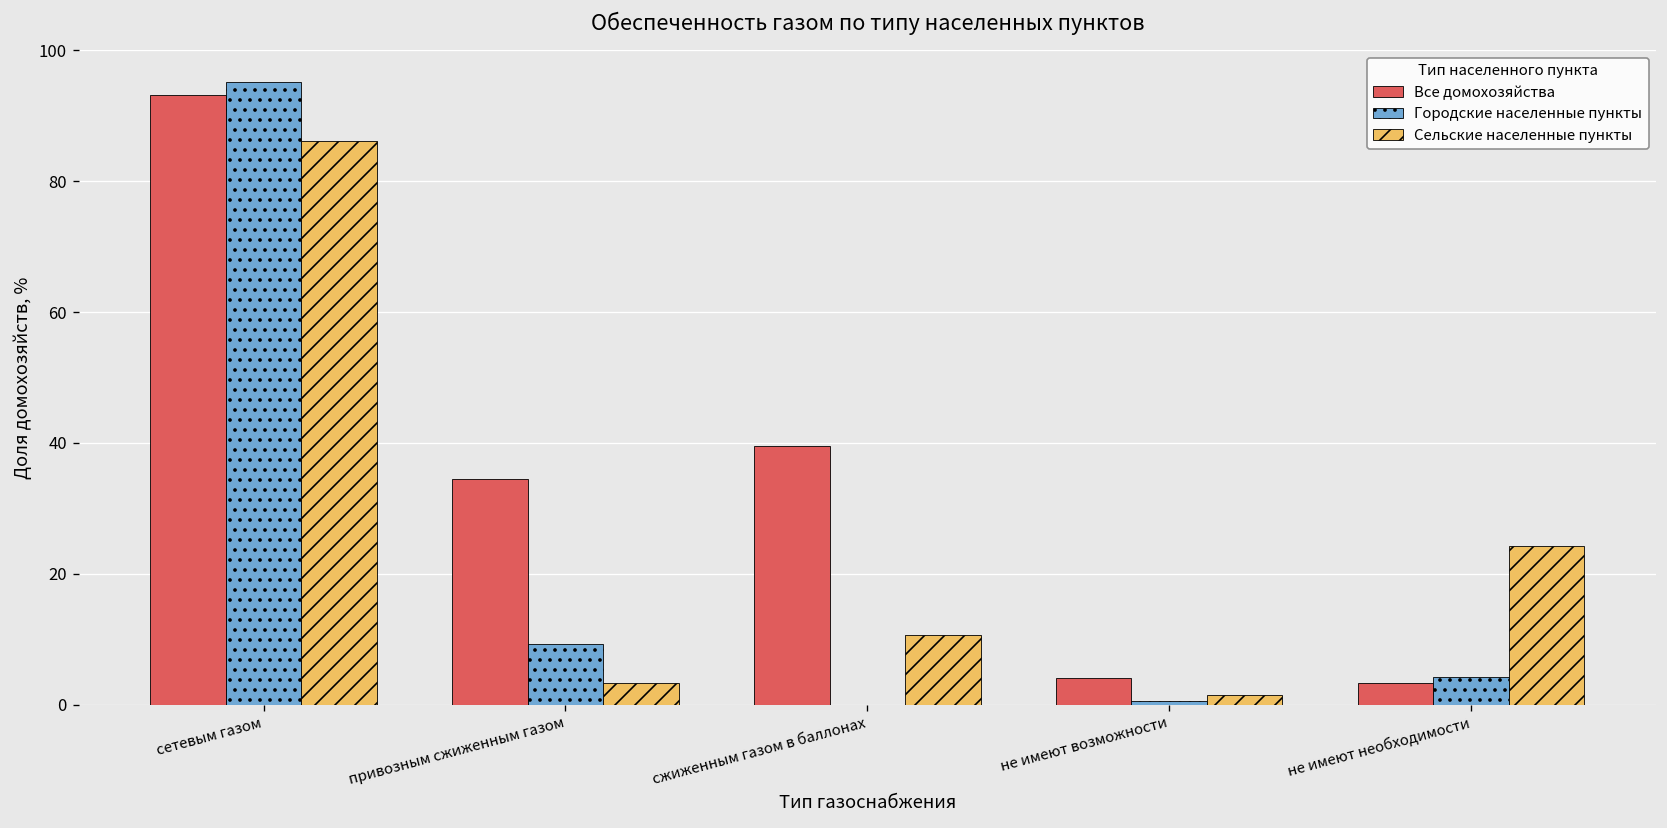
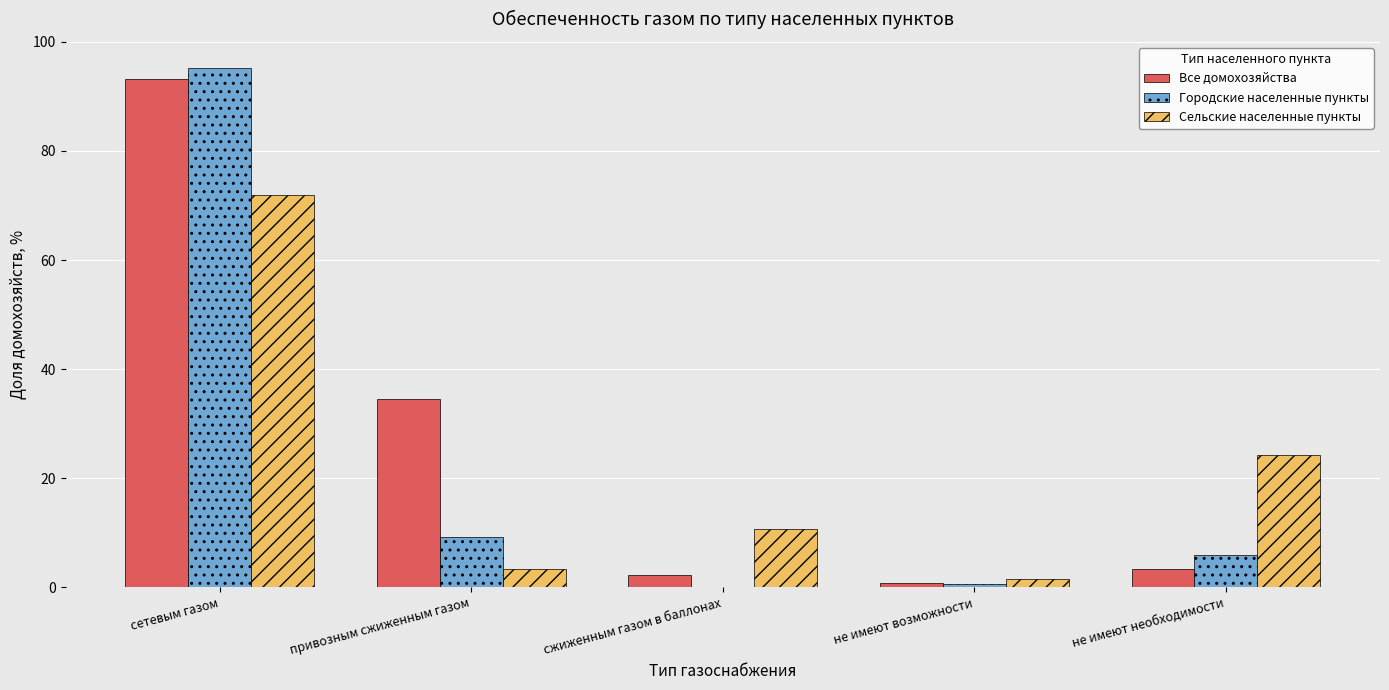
  {
    "Все домохозяйства": {
      "сетевым газом": 93,
      "привозным сжиженным газом": 34,
-     "сжиженным газом в баллонах": 40,
-     "не имеют возможности": 4,
+     "сжиженным газом в баллонах": 2,
+     "не имеют возможности": 1,
      "не имеют необходимости": 3
    },
    "Городские населенные пункты": {
      "сетевым газом": 95,
      "привозным сжиженным газом": 9,
      "сжиженным газом в баллонах": 0,
      "не имеют возможности": 1,
-     "не имеют необходимости": 4
+     "не имеют необходимости": 6
    },
    "Сельские населенные пункты": {
-     "сетевым газом": 86,
+     "сетевым газом": 72,
      "привозным сжиженным газом": 3,
      "сжиженным газом в баллонах": 11,
      "не имеют возможности": 1,
      "не имеют необходимости": 24
    }
  }
